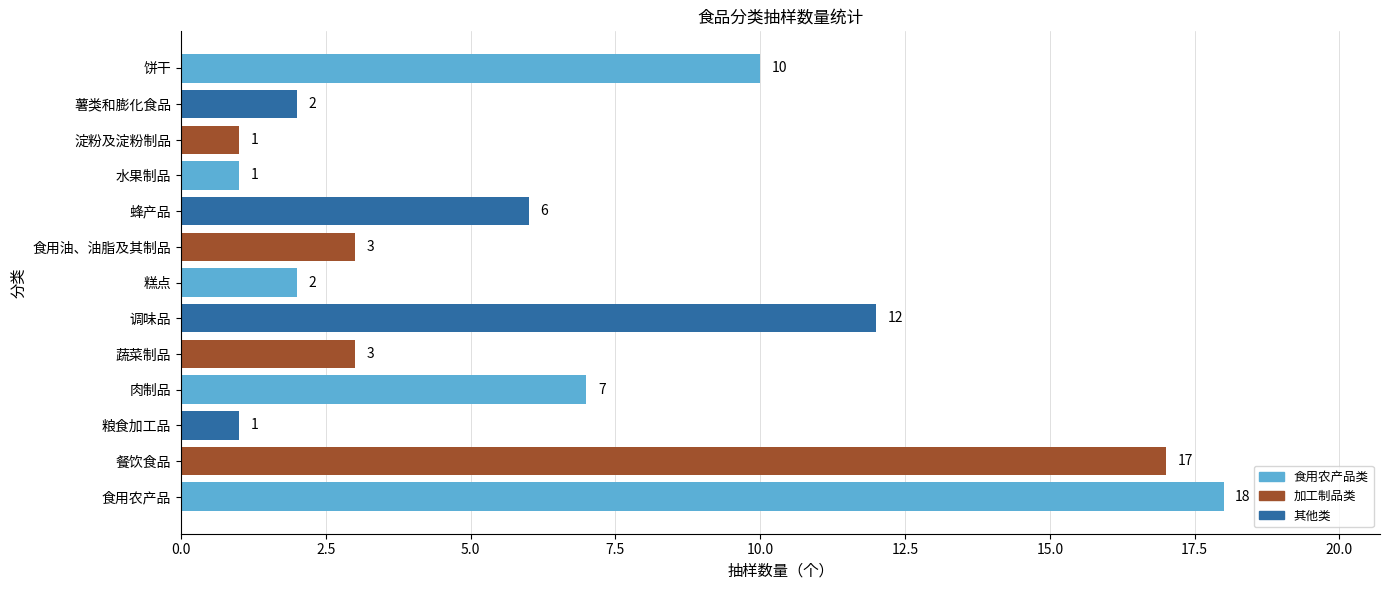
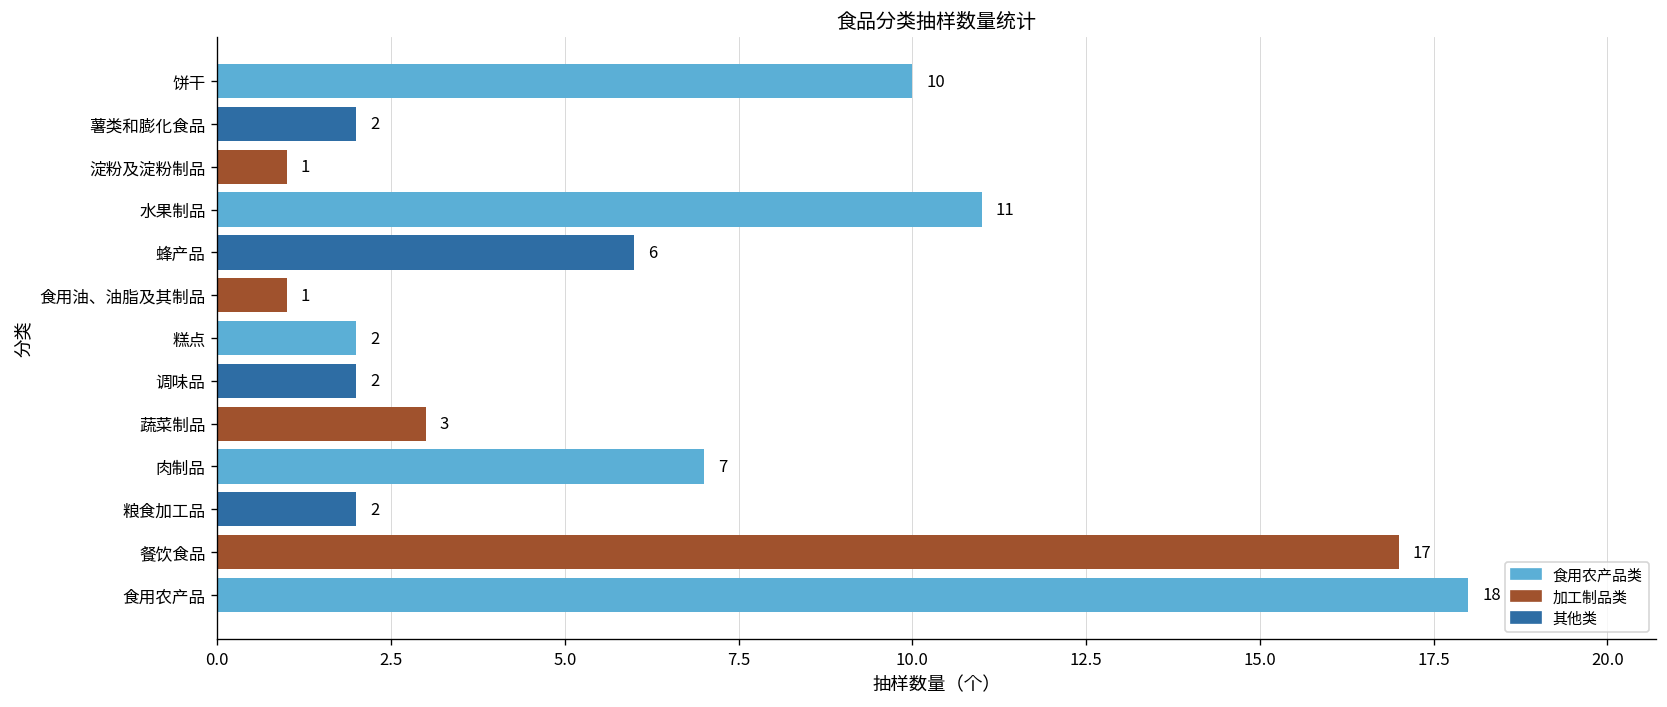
  {
    "饼干": 10,
    "薯类和膨化食品": 2,
    "淀粉及淀粉制品": 1,
-   "水果制品": 1,
+   "水果制品": 11,
    "蜂产品": 6,
-   "食用油、油脂及其制品": 3,
+   "食用油、油脂及其制品": 1,
    "糕点": 2,
-   "调味品": 12,
+   "调味品": 2,
    "蔬菜制品": 3,
    "肉制品": 7,
-   "粮食加工品": 1,
+   "粮食加工品": 2,
    "餐饮食品": 17,
    "食用农产品": 18
  }
